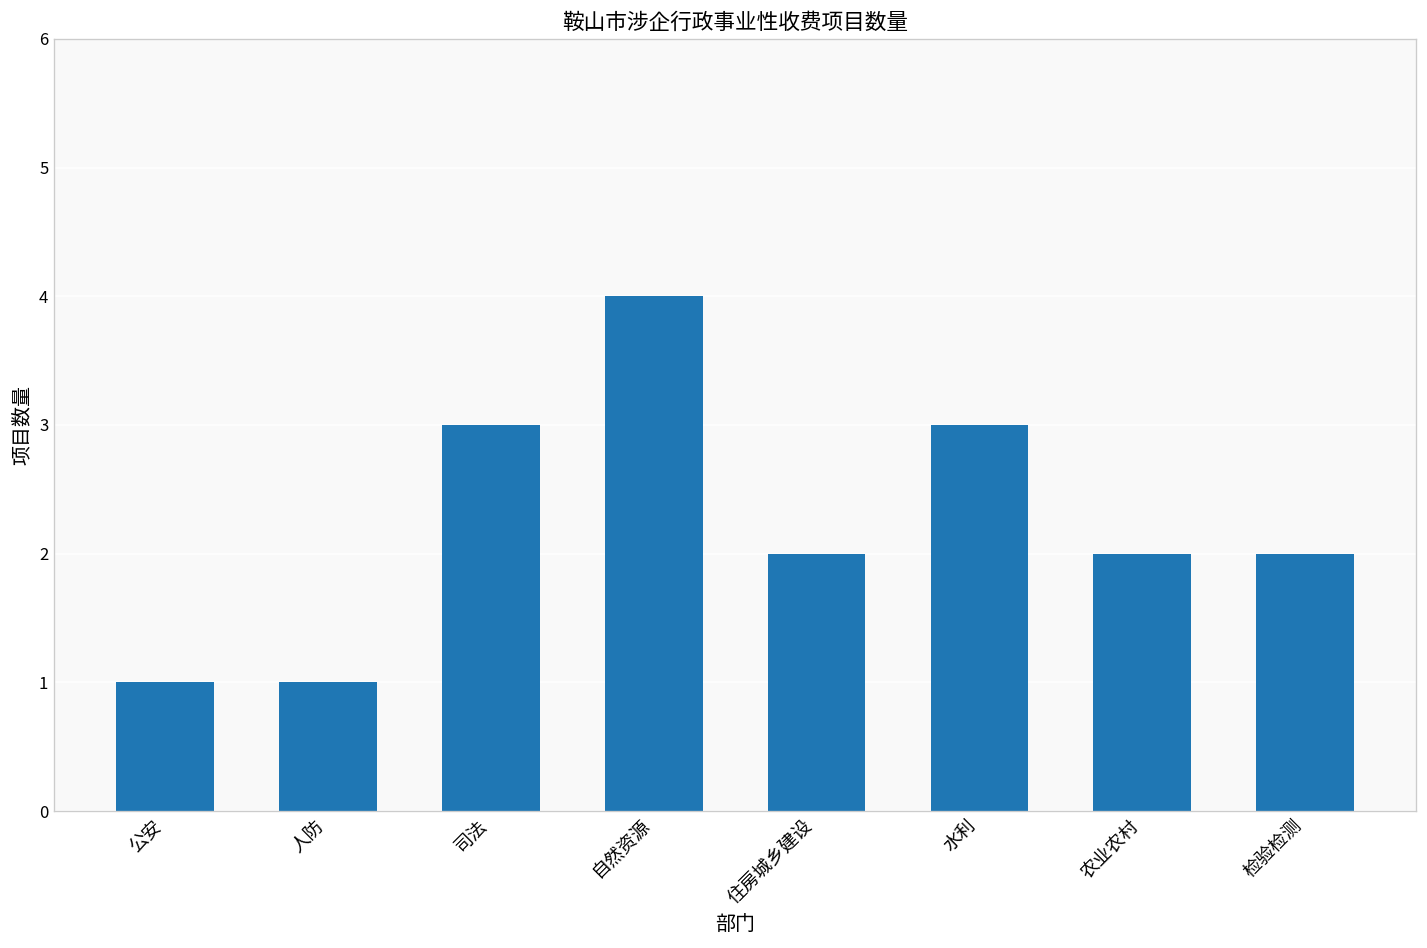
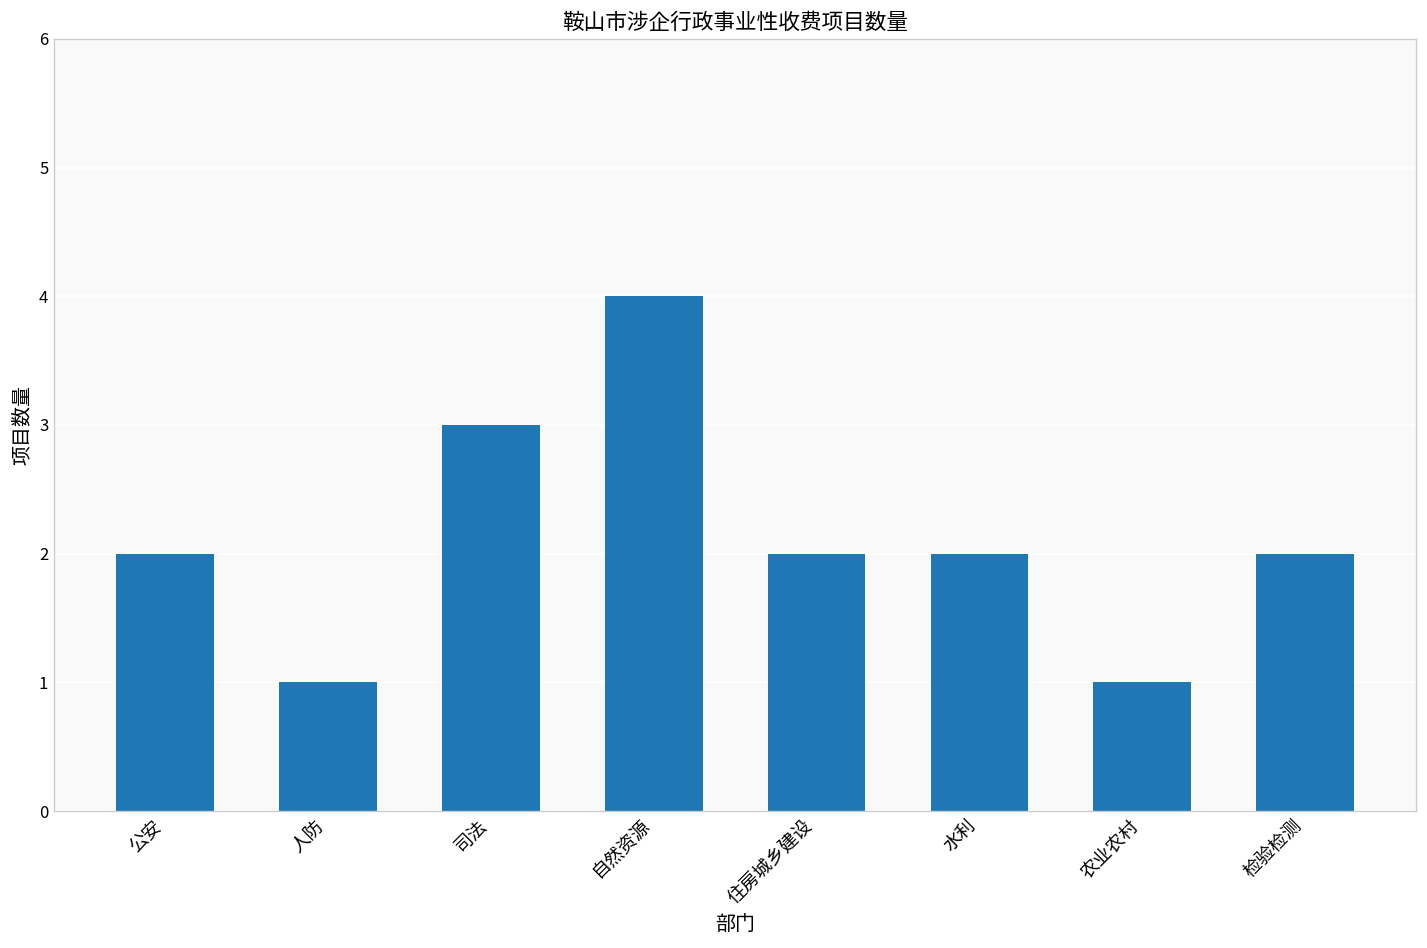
  {
-   "公安": 1,
+   "公安": 2,
    "人防": 1,
    "司法": 3,
    "自然资源": 4,
    "住房城乡建设": 2,
-   "水利": 3,
-   "农业农村": 2,
+   "水利": 2,
+   "农业农村": 1,
    "检验检测": 2
  }
